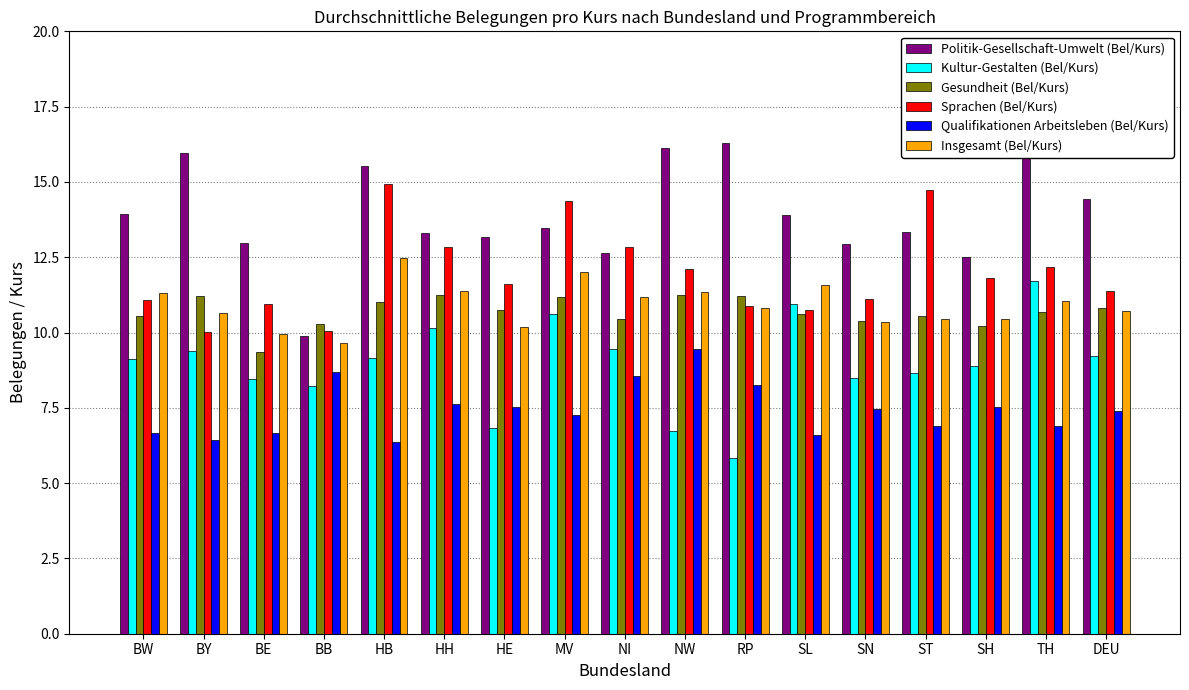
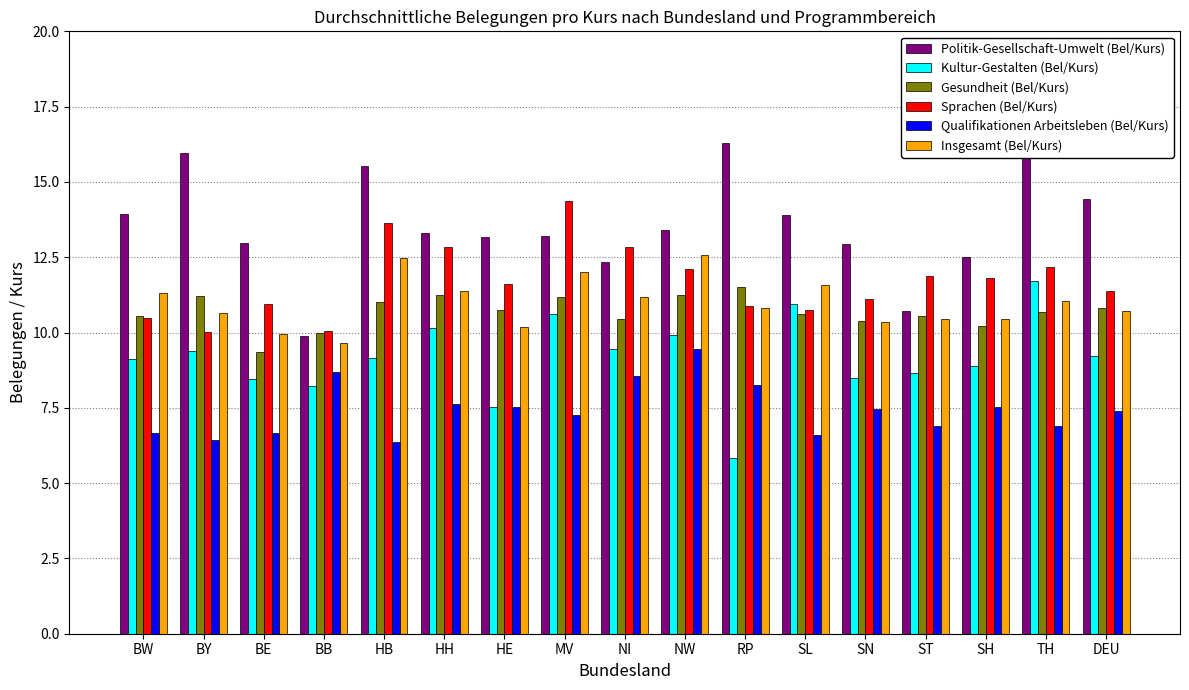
  {
    "Politik-Gesellschaft-Umwelt (Bel/Kurs)": {
      "BW": 13.9,
      "BY": 15.9,
      "BE": 13.0,
      "BB": 9.9,
      "HB": 15.5,
      "HH": 13.3,
      "HE": 13.2,
-     "MV": 13.5,
-     "NI": 12.6,
-     "NW": 16.1,
+     "MV": 13.2,
+     "NI": 12.3,
+     "NW": 13.4,
      "RP": 16.3,
      "SL": 13.9,
      "SN": 12.9,
-     "ST": 13.3,
+     "ST": 10.7,
      "SH": 12.5,
      "DEU": 14.4
    },
    "Kultur-Gestalten (Bel/Kurs)": {
      "BW": 9.1,
      "BY": 9.4,
      "BE": 8.4,
      "BB": 8.2,
      "HB": 9.2,
      "HH": 10.2,
-     "HE": 6.8,
+     "HE": 7.5,
      "MV": 10.6,
      "NI": 9.5,
-     "NW": 6.7,
+     "NW": 9.9,
      "RP": 5.9,
      "SL": 10.9,
      "SN": 8.5,
      "ST": 8.7,
      "SH": 8.9,
      "TH": 11.7,
      "DEU": 9.2
    },
    "Gesundheit (Bel/Kurs)": {
      "BW": 10.6,
      "BY": 11.2,
      "BE": 9.4,
-     "BB": 10.3,
+     "BB": 10.0,
      "HB": 11.0,
      "HH": 11.3,
      "HE": 10.7,
      "MV": 11.2,
      "NI": 10.4,
      "NW": 11.3,
-     "RP": 11.2,
+     "RP": 11.5,
      "SL": 10.6,
      "SN": 10.4,
      "ST": 10.5,
      "SH": 10.2,
      "TH": 10.7,
      "DEU": 10.8
    },
    "Sprachen (Bel/Kurs)": {
-     "BW": 11.1,
+     "BW": 10.5,
      "BY": 10.0,
      "BE": 11.0,
      "BB": 10.1,
-     "HB": 14.9,
+     "HB": 13.6,
      "HH": 12.8,
      "HE": 11.6,
      "MV": 14.4,
      "NI": 12.8,
      "NW": 12.1,
      "RP": 10.9,
      "SL": 10.8,
      "SN": 11.1,
-     "ST": 14.7,
+     "ST": 11.9,
      "SH": 11.8,
      "TH": 12.2,
      "DEU": 11.4
    },
    "Qualifikationen Arbeitsleben (Bel/Kurs)": {
      "BW": 6.7,
      "BY": 6.4,
      "BE": 6.7,
      "BB": 8.7,
      "HB": 6.4,
      "HH": 7.6,
      "HE": 7.5,
      "MV": 7.3,
      "NI": 8.5,
      "NW": 9.5,
      "RP": 8.2,
      "SL": 6.6,
      "SN": 7.5,
      "ST": 6.9,
      "SH": 7.5,
      "TH": 6.9,
      "DEU": 7.4
    },
    "Insgesamt (Bel/Kurs)": {
      "BW": 11.3,
      "BY": 10.6,
      "BE": 9.9,
      "BB": 9.7,
      "HB": 12.5,
      "HH": 11.4,
      "HE": 10.2,
      "MV": 12.0,
      "NI": 11.2,
-     "NW": 11.4,
+     "NW": 12.6,
      "RP": 10.8,
      "SL": 11.6,
      "SN": 10.4,
      "ST": 10.5,
      "SH": 10.5,
      "TH": 11.0,
      "DEU": 10.7
    }
  }
